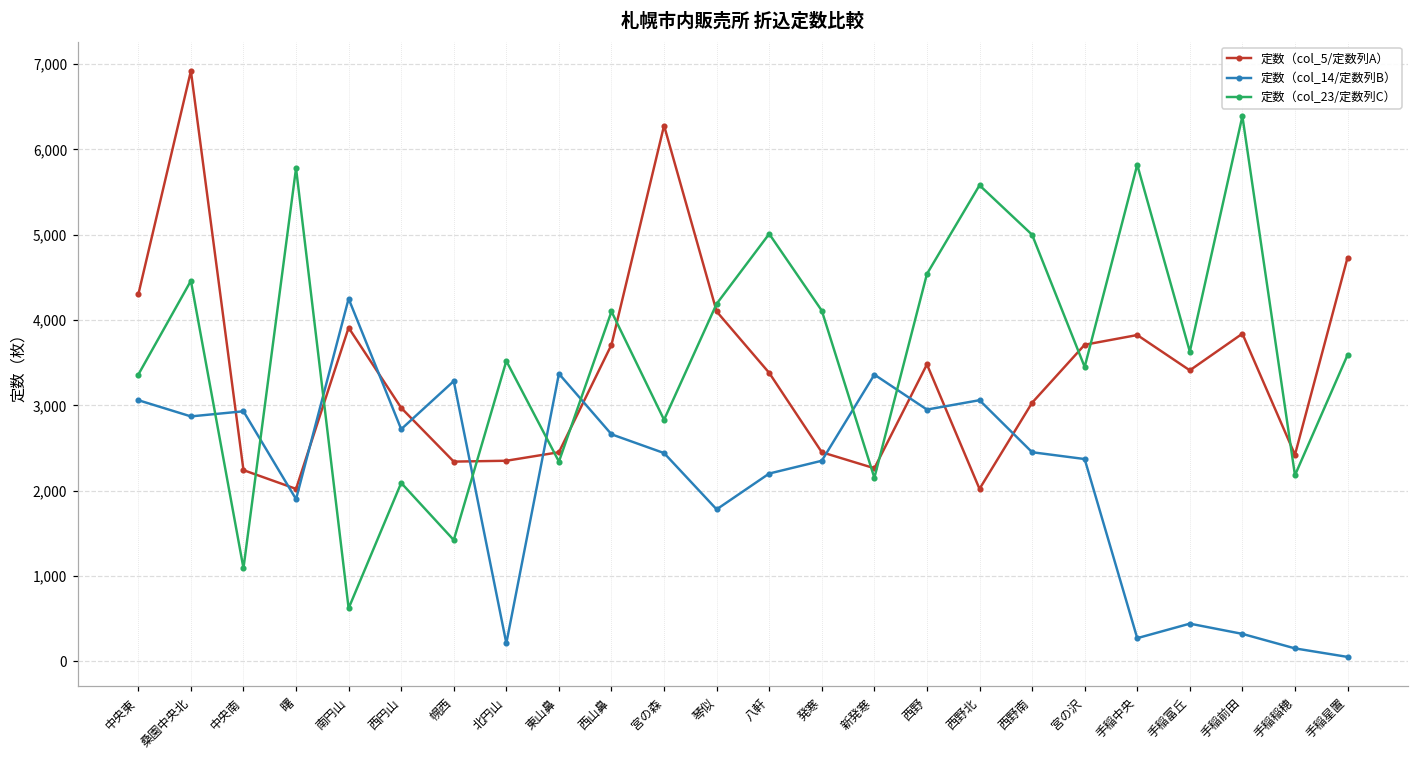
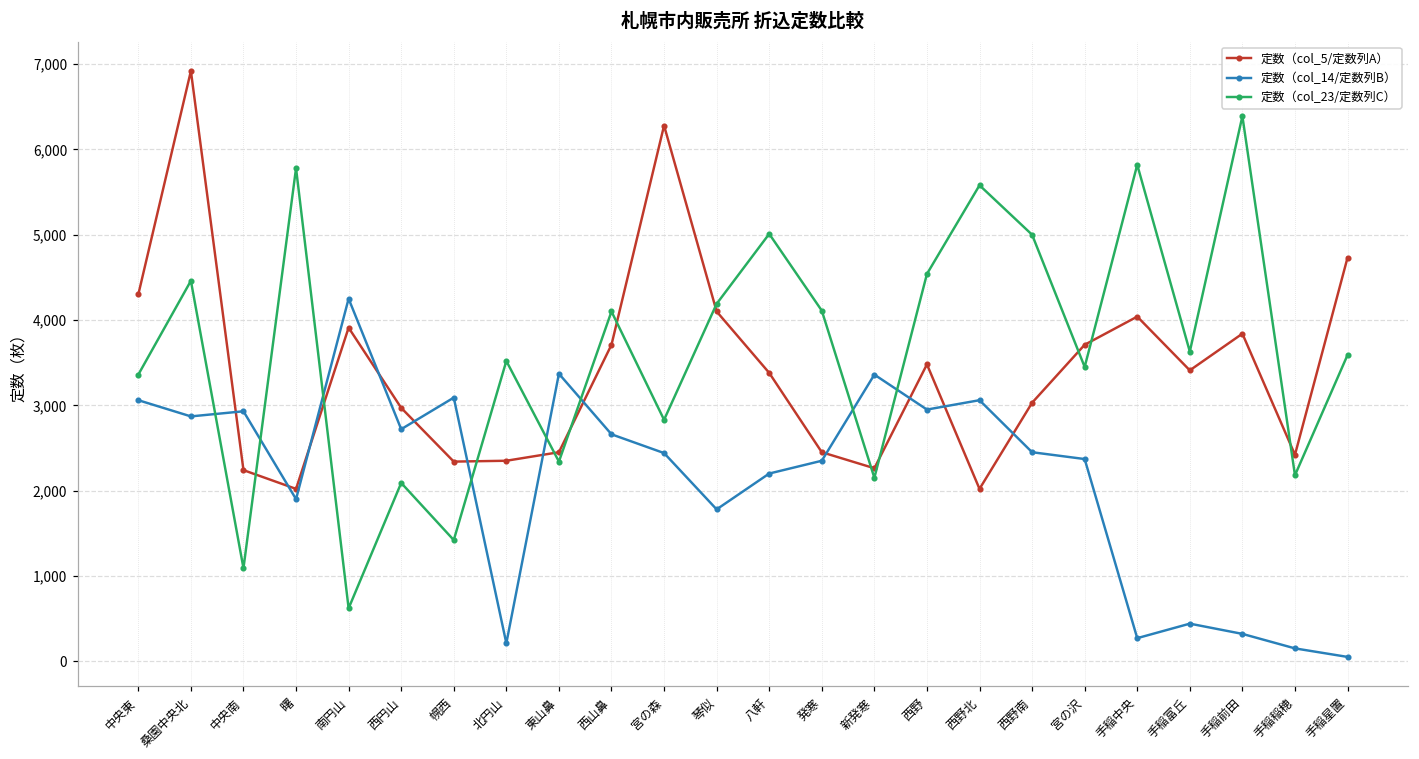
  {
    "定数（col_5/定数列A）": {
      "中央東": "4,300",
      "桑園中央北": "6,900",
      "中央南": "2,200",
      "曙": "2,000",
      "南円山": "3,900",
      "西円山": "3,000",
      "幌西": "2,300",
      "北円山": "2,400",
      "東山鼻": "2,500",
      "西山鼻": "3,700",
      "宮の森": "6,300",
      "琴似": "4,100",
      "八軒": "3,400",
      "発寒": "2,500",
      "新発寒": "2,300",
      "西野": "3,500",
      "西野北": "2,000",
      "西野南": "3,000",
      "宮の沢": "3,700",
-     "手稲中央": "3,800",
+     "手稲中央": "4,000",
      "手稲富丘": "3,400",
      "手稲前田": "3,800",
      "手稲稲穂": "2,400",
      "手稲星置": "4,700"
    },
    "定数（col_14/定数列B）": {
      "中央東": "3,100",
      "桑園中央北": "2,900",
      "中央南": "2,900",
      "曙": "1,900",
      "南円山": "4,300",
      "西円山": "2,700",
-     "幌西": "3,300",
+     "幌西": "3,100",
      "北円山": "200",
      "東山鼻": "3,400",
      "西山鼻": "2,700",
      "宮の森": "2,400",
      "琴似": "1,800",
      "八軒": "2,200",
      "発寒": "2,400",
      "新発寒": "3,400",
      "西野": "3,000",
      "西野北": "3,100",
      "西野南": "2,500",
      "宮の沢": "2,400",
      "手稲中央": "300",
      "手稲富丘": "400",
      "手稲前田": "300",
      "手稲稲穂": "200",
      "手稲星置": "100"
    },
    "定数（col_23/定数列C）": {
      "中央東": "3,400",
      "桑園中央北": "4,500",
      "中央南": "1,100",
      "曙": "5,800",
      "南円山": "600",
      "西円山": "2,100",
      "幌西": "1,400",
      "北円山": "3,500",
      "東山鼻": "2,300",
      "西山鼻": "4,100",
      "宮の森": "2,800",
      "琴似": "4,200",
      "八軒": "5,000",
      "発寒": "4,100",
      "新発寒": "2,200",
      "西野": "4,500",
      "西野北": "5,600",
      "西野南": "5,000",
      "宮の沢": "3,500",
      "手稲中央": "5,800",
      "手稲富丘": "3,600",
      "手稲前田": "6,400",
      "手稲稲穂": "2,200",
      "手稲星置": "3,600"
    }
  }
